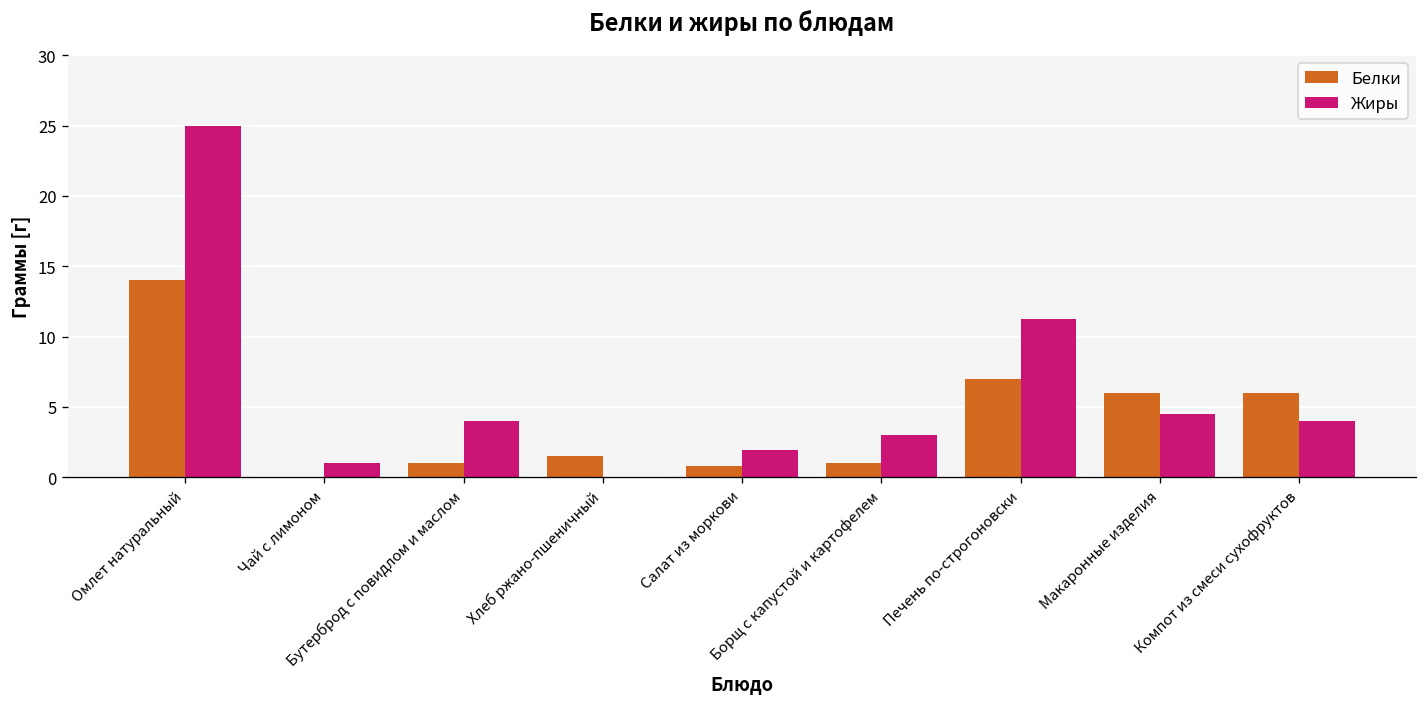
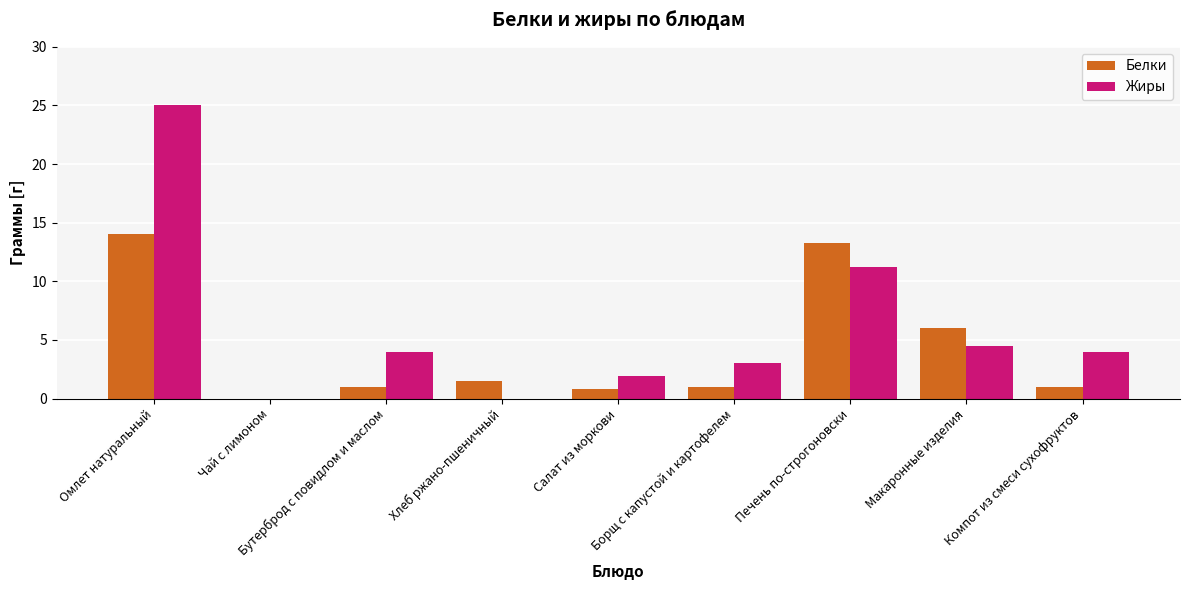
  {
    "Белки": {
      "Омлет натуральный": 14.0,
      "Чай с лимоном": 0.0,
      "Бутерброд с повидлом и маслом": 1.0,
      "Хлеб ржано-пшеничный": 1.5,
      "Салат из моркови": 0.8,
      "Борщ с капустой и картофелем": 1.0,
-     "Печень по-строгоновски": 7.0,
+     "Печень по-строгоновски": 13.3,
      "Макаронные изделия": 6.0,
-     "Компот из смеси сухофруктов": 6
+     "Компот из смеси сухофруктов": 1
    },
    "Жиры": {
      "Омлет натуральный": 25,
-     "Чай с лимоном": 1,
+     "Чай с лимоном": 0,
      "Бутерброд с повидлом и маслом": 4,
      "Хлеб ржано-пшеничный": 0,
      "Салат из моркови": 2,
      "Борщ с капустой и картофелем": 3,
      "Печень по-строгоновски": 11.2,
      "Макаронные изделия": 4.5,
      "Компот из смеси сухофруктов": 4
    }
  }
